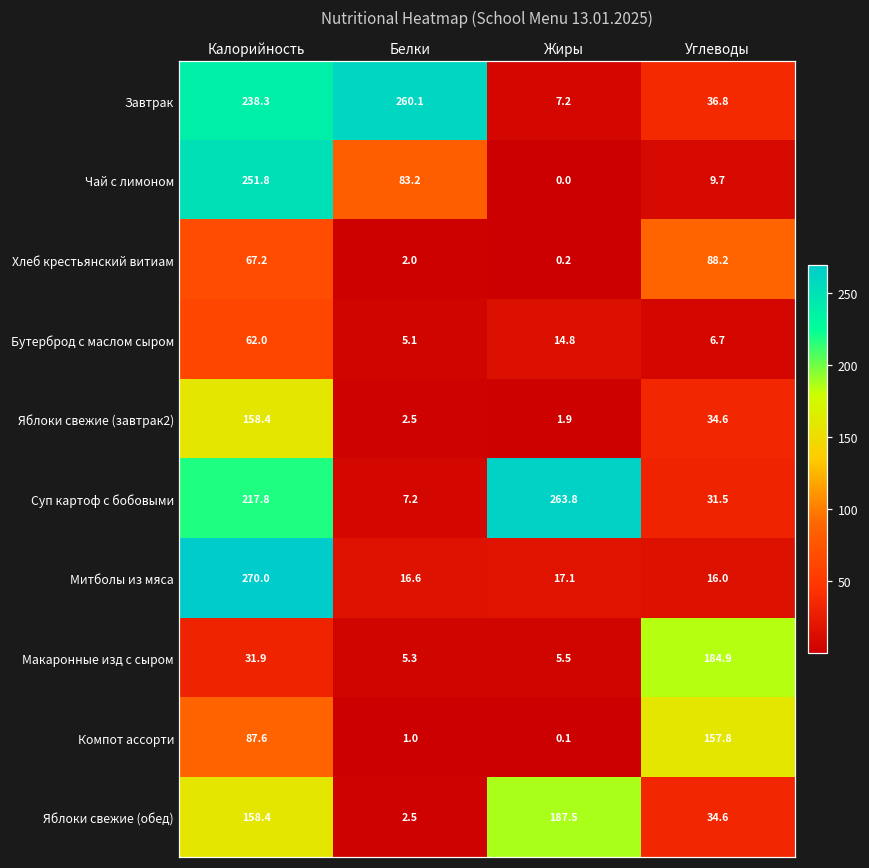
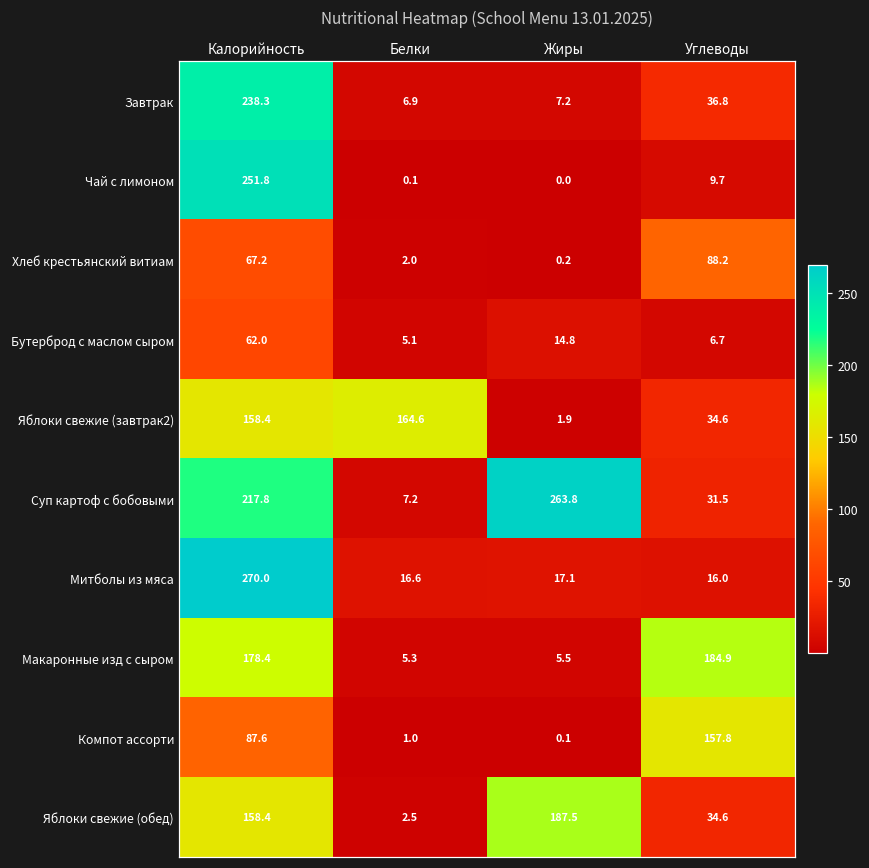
  {
    "Завтрак": {
      "Калорийность": 238.3,
-     "Белки": 260.1,
+     "Белки": 6.9,
      "Жиры": 7.2,
      "Углеводы": 36.8
    },
    "Чай с лимоном": {
      "Калорийность": 251.8,
-     "Белки": 83.2,
+     "Белки": 0.1,
      "Жиры": 0.0,
      "Углеводы": 9.7
    },
    "Хлеб крестьянский витиам": {
      "Калорийность": 67.2,
      "Белки": 2.0,
      "Жиры": 0.2,
      "Углеводы": 88.2
    },
    "Бутерброд с маслом сыром": {
      "Калорийность": 62.0,
      "Белки": 5.1,
      "Жиры": 14.8,
      "Углеводы": 6.7
    },
    "Яблоки свежие (завтрак2)": {
      "Калорийность": 158.4,
-     "Белки": 2.5,
+     "Белки": 164.6,
      "Жиры": 1.9,
      "Углеводы": 34.6
    },
    "Суп картоф с бобовыми": {
      "Калорийность": 217.8,
      "Белки": 7.2,
      "Жиры": 263.8,
      "Углеводы": 31.5
    },
    "Митболы из мяса": {
      "Калорийность": 270.0,
      "Белки": 16.6,
      "Жиры": 17.1,
      "Углеводы": 16.0
    },
    "Макаронные изд с сыром": {
-     "Калорийность": 31.9,
+     "Калорийность": 178.4,
      "Белки": 5.3,
      "Жиры": 5.5,
      "Углеводы": 184.9
    },
    "Компот ассорти": {
      "Калорийность": 87.6,
      "Белки": 1.0,
      "Жиры": 0.1,
      "Углеводы": 157.8
    },
    "Яблоки свежие (обед)": {
      "Калорийность": 158.4,
      "Белки": 2.5,
      "Жиры": 187.5,
      "Углеводы": 34.6
    }
  }
